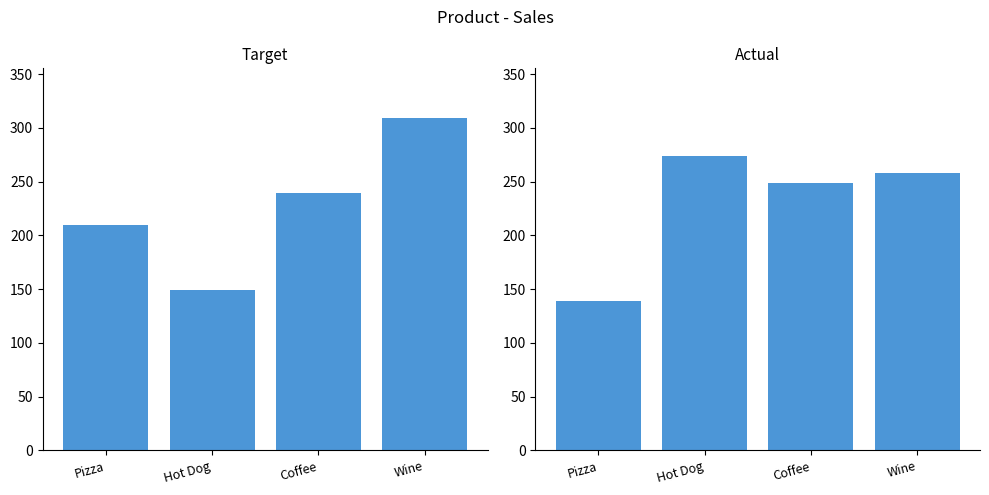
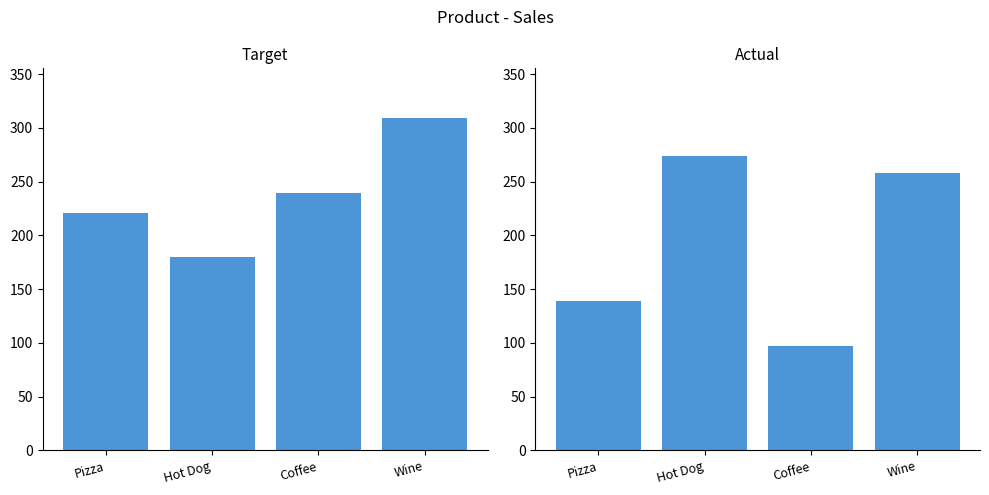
  {
    "Target": {
-     "Pizza": 210,
-     "Hot Dog": 149,
+     "Pizza": 221,
+     "Hot Dog": 180,
      "Coffee": 239,
      "Wine": 309
    },
    "Actual": {
      "Pizza": 139,
      "Hot Dog": 274,
-     "Coffee": 249,
+     "Coffee": 97,
      "Wine": 258
    }
  }
